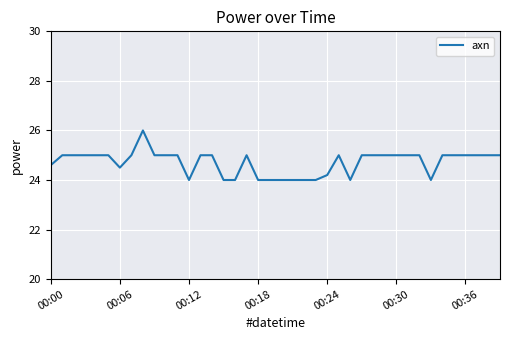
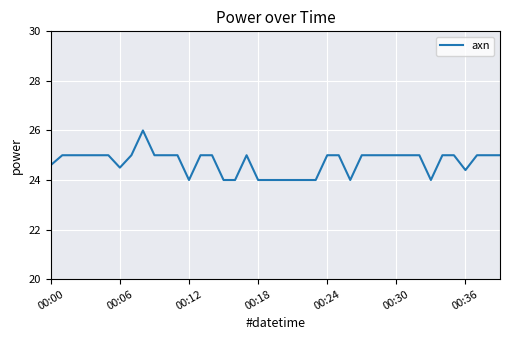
  {
    "00:00": 24.6,
    "00:06": 24.5,
    "00:12": 24.0,
    "00:18": 24.0,
-   "00:24": 24.2,
+   "00:24": 25.0,
    "00:30": 25.0,
-   "00:36": 25.0
+   "00:36": 24.4
  }
